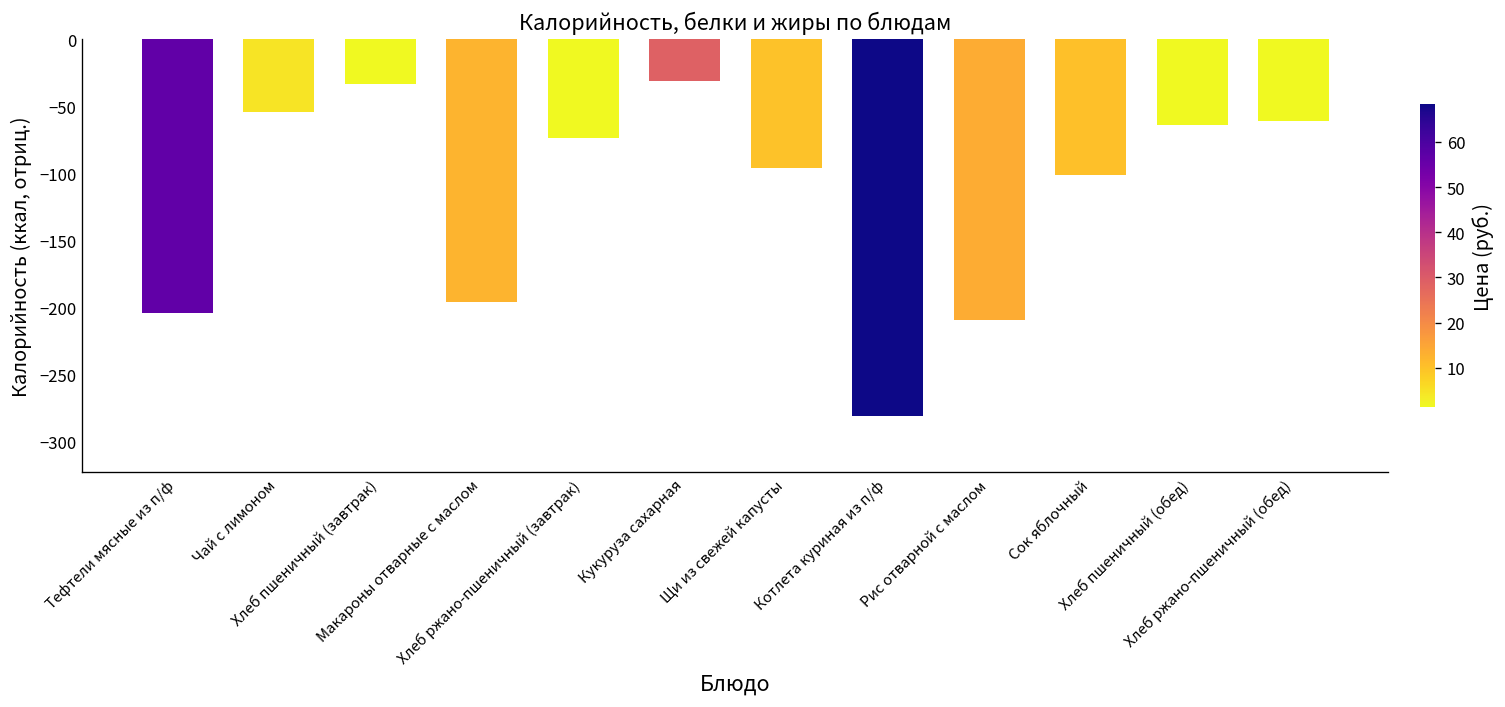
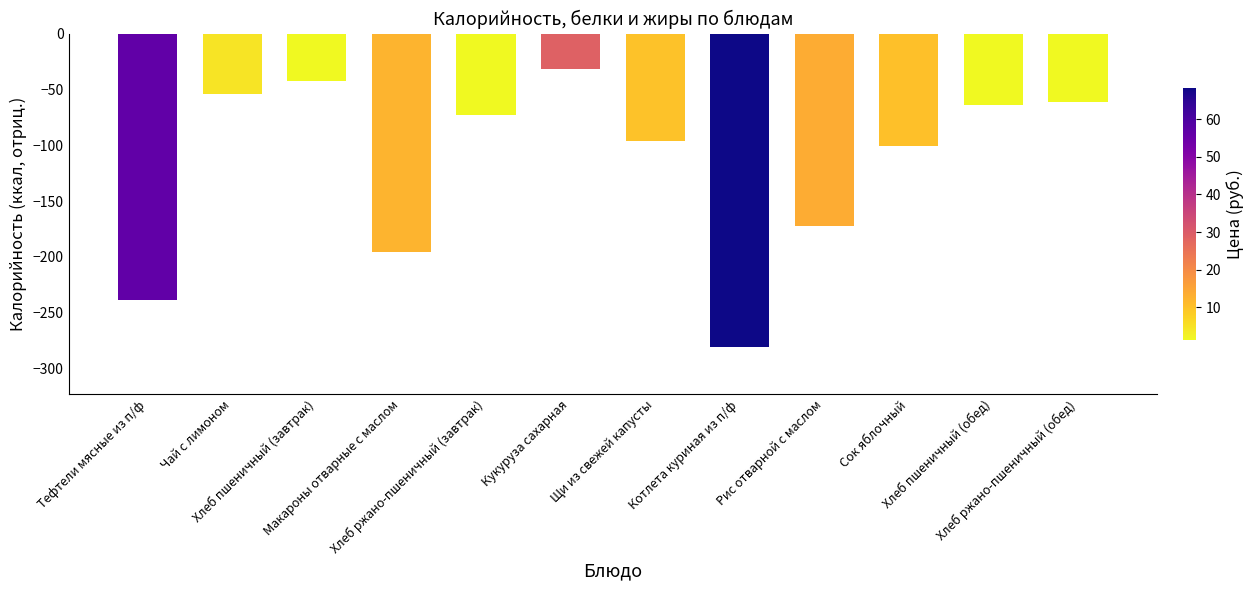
  {
-   "Тефтели мясные из п/ф": -204,
+   "Тефтели мясные из п/ф": -239,
    "Чай с лимоном": -54,
-   "Хлеб пшеничный (завтрак)": -34,
+   "Хлеб пшеничный (завтрак)": -43,
    "Макароны отварные с маслом": -196,
    "Хлеб ржано-пшеничный (завтрак)": -73,
    "Кукуруза сахарная": -31,
    "Щи из свежей капусты": -96,
    "Котлета куриная из п/ф": -281,
-   "Рис отварной с маслом": -210,
+   "Рис отварной с маслом": -172,
    "Сок яблочный": -101,
    "Хлеб пшеничный (обед)": -64,
    "Хлеб ржано-пшеничный (обед)": -61
  }
